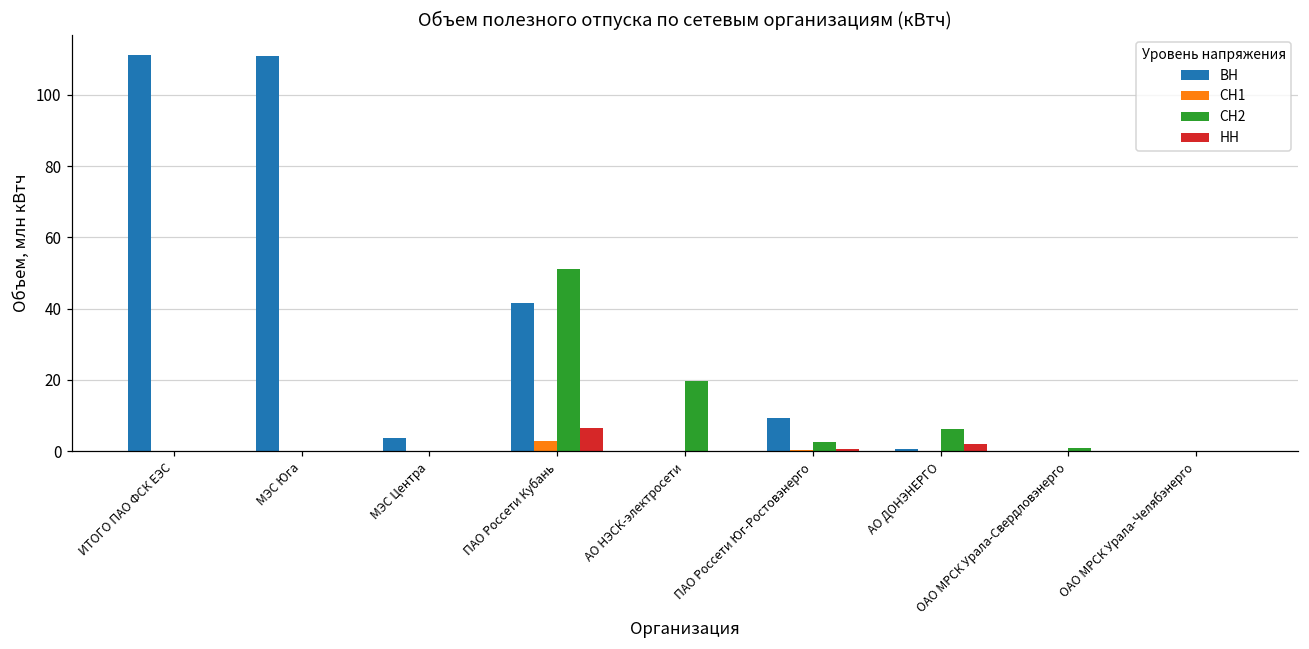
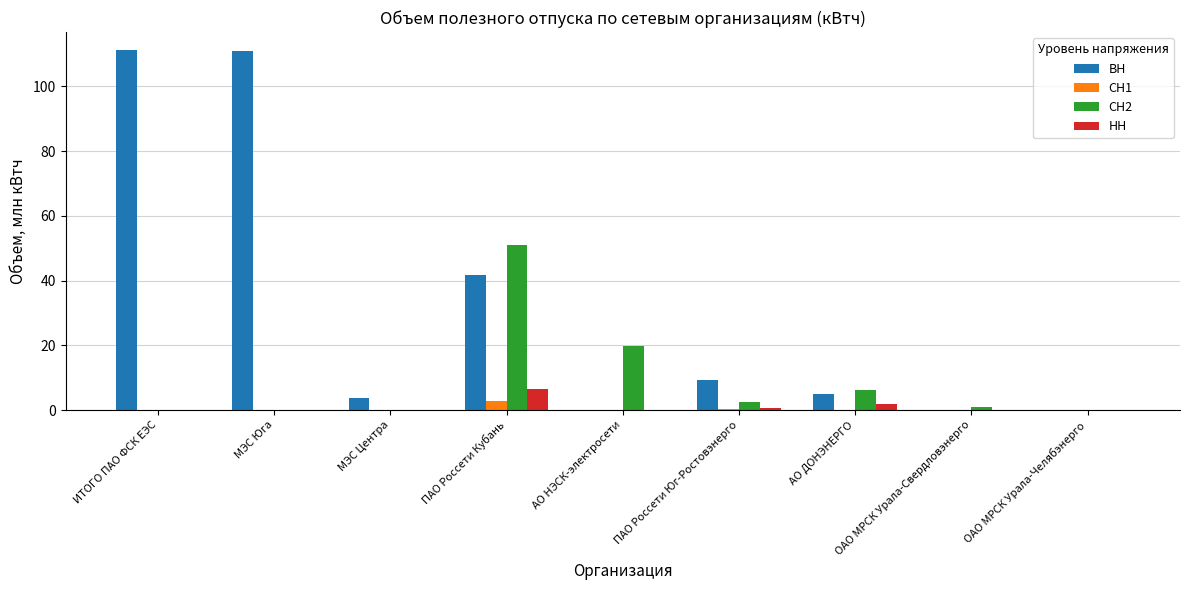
  {
    "ВН": {
      "ИТОГО ПАО ФСК ЕЭС": 111,
      "МЭС Юга": 111,
      "МЭС Центра": 4,
      "ПАО Россети Кубань": 42,
      "АО НЭСК-электросети": 0,
      "ПАО Россети Юг-Ростовэнерго": 9,
-     "АО ДОНЭНЕРГО": 0,
+     "АО ДОНЭНЕРГО": 5,
      "ОАО МРСК Урала-Свердловэнерго": 0,
      "ОАО МРСК Урала-Челябэнерго": 0
    },
    "СН1": {
      "ИТОГО ПАО ФСК ЕЭС": 0,
      "МЭС Юга": 0,
      "МЭС Центра": 0,
      "ПАО Россети Кубань": 3,
      "АО НЭСК-электросети": 0,
      "АО ДОНЭНЕРГО": 0,
      "ОАО МРСК Урала-Свердловэнерго": 0,
      "ОАО МРСК Урала-Челябэнерго": 0
    },
    "СН2": {
      "ИТОГО ПАО ФСК ЕЭС": 0,
      "МЭС Юга": 0,
      "МЭС Центра": 0,
      "ПАО Россети Кубань": 51,
      "АО НЭСК-электросети": 20,
      "ПАО Россети Юг-Ростовэнерго": 2,
      "АО ДОНЭНЕРГО": 6,
      "ОАО МРСК Урала-Свердловэнерго": 1
    },
    "НН": {
      "ИТОГО ПАО ФСК ЕЭС": 0,
      "МЭС Юга": 0,
      "МЭС Центра": 0,
      "ПАО Россети Кубань": 6,
      "АО ДОНЭНЕРГО": 2,
      "ОАО МРСК Урала-Свердловэнерго": 0,
      "ОАО МРСК Урала-Челябэнерго": 0
    }
  }
